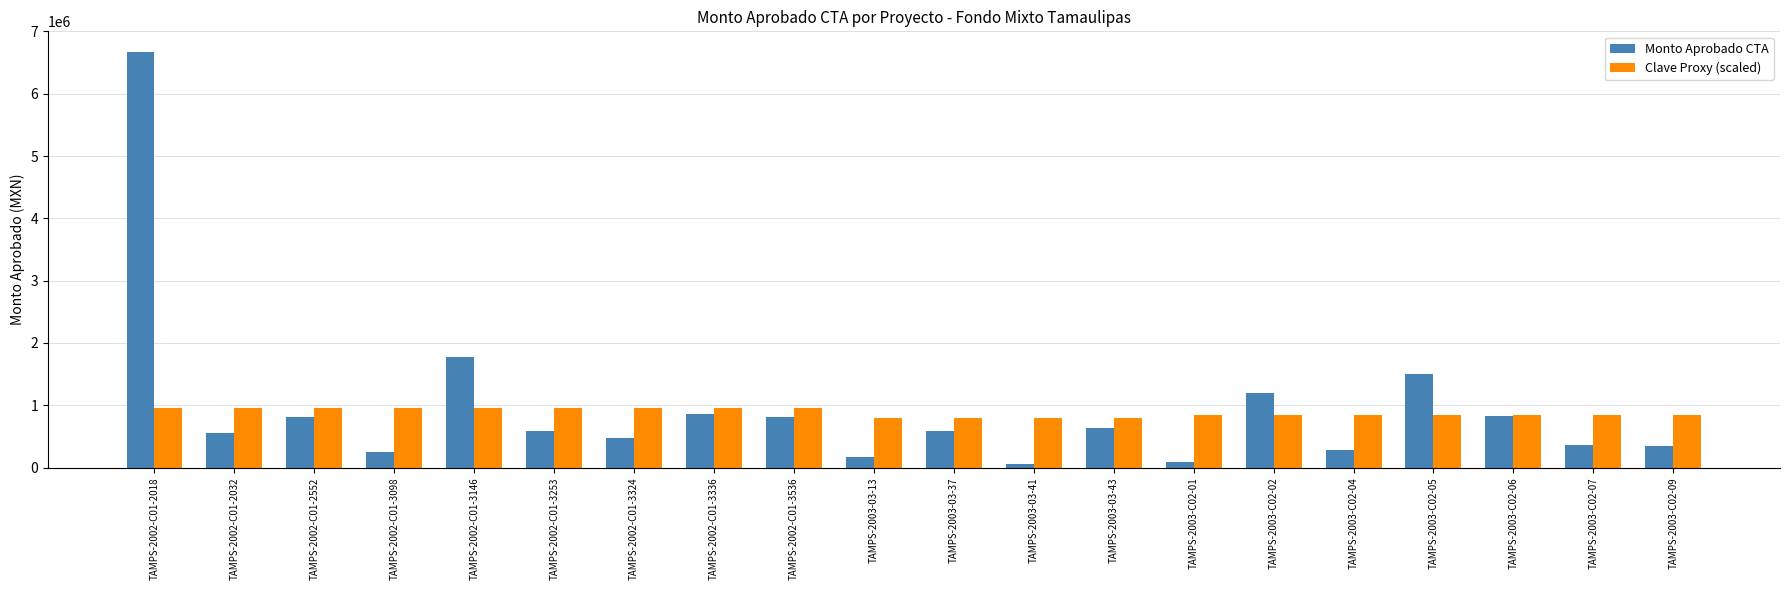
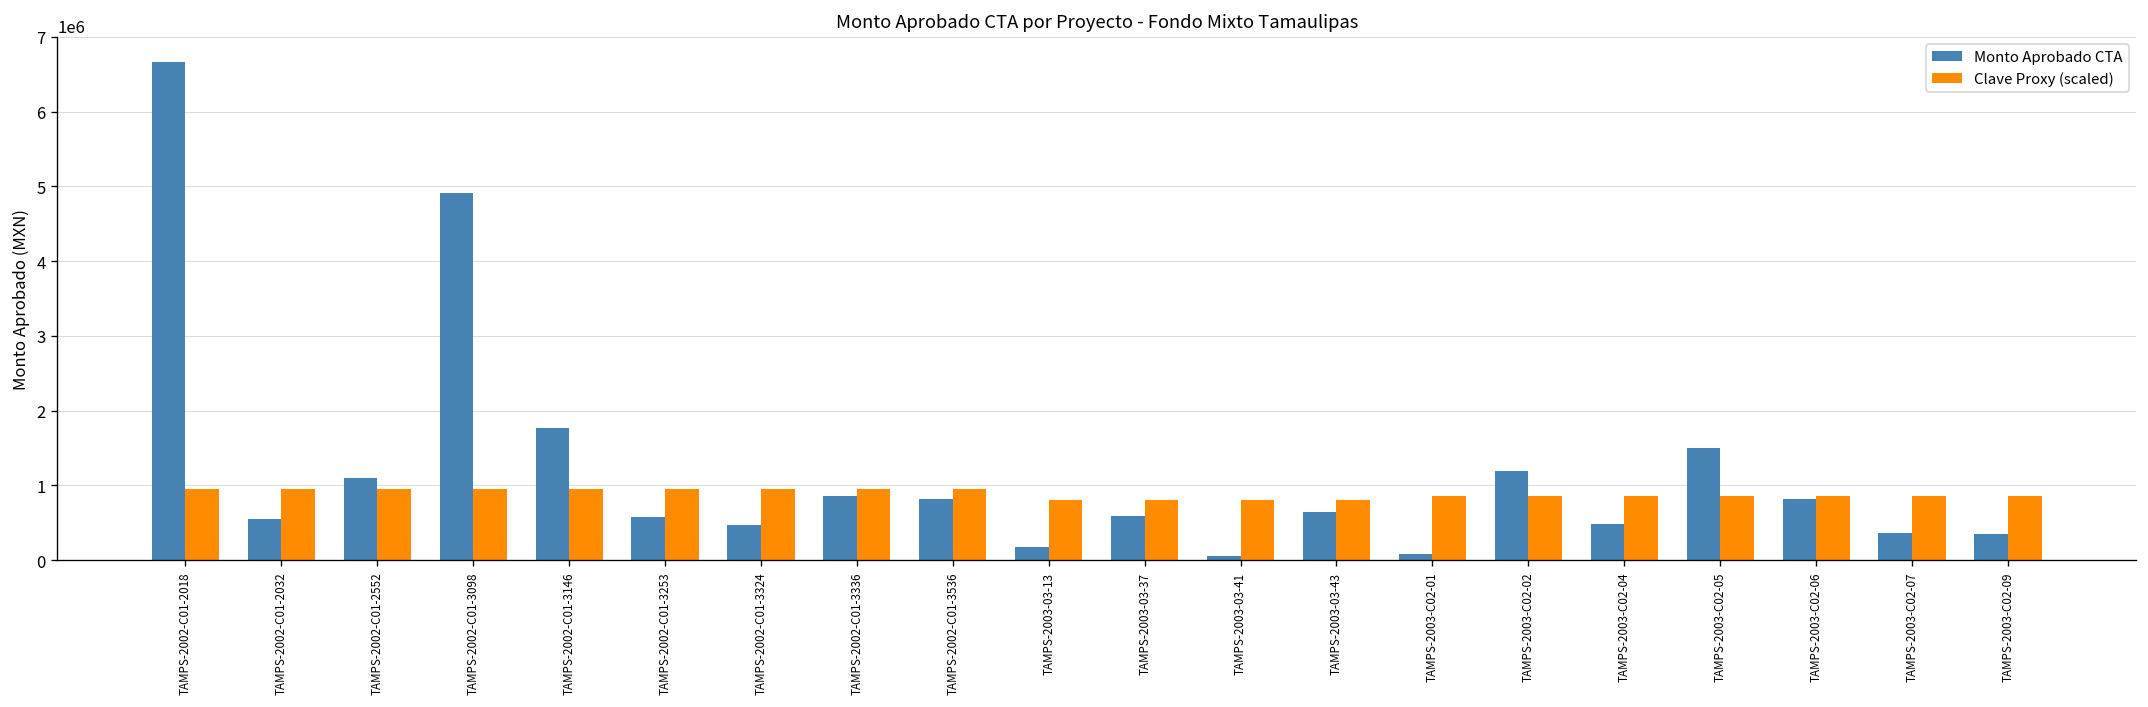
  {
    "Monto Aprobado CTA": {
      "TAMPS-2002-C01-2018": 6700000,
      "TAMPS-2002-C01-2032": 500000,
-     "TAMPS-2002-C01-2552": 800000,
-     "TAMPS-2002-C01-3098": 300000,
+     "TAMPS-2002-C01-2552": 1100000,
+     "TAMPS-2002-C01-3098": 4900000,
      "TAMPS-2002-C01-3146": 1800000,
      "TAMPS-2002-C01-3253": 600000,
      "TAMPS-2002-C01-3324": 500000,
      "TAMPS-2002-C01-3336": 900000,
      "TAMPS-2002-C01-3536": 800000,
      "TAMPS-2003-03-13": 200000,
      "TAMPS-2003-03-37": 600000,
      "TAMPS-2003-03-41": 0,
      "TAMPS-2003-03-43": 600000,
      "TAMPS-2003-C02-01": 100000,
      "TAMPS-2003-C02-02": 1200000,
-     "TAMPS-2003-C02-04": 300000,
+     "TAMPS-2003-C02-04": 500000,
      "TAMPS-2003-C02-05": 1500000,
      "TAMPS-2003-C02-06": 800000,
      "TAMPS-2003-C02-07": 400000,
      "TAMPS-2003-C02-09": 300000
    },
    "Clave Proxy (scaled)": {
      "TAMPS-2002-C01-2018": 1000000,
      "TAMPS-2002-C01-2032": 1000000,
      "TAMPS-2002-C01-2552": 1000000,
      "TAMPS-2002-C01-3098": 1000000,
      "TAMPS-2002-C01-3146": 1000000,
      "TAMPS-2002-C01-3253": 1000000,
      "TAMPS-2002-C01-3324": 1000000,
      "TAMPS-2002-C01-3336": 1000000,
      "TAMPS-2002-C01-3536": 1000000,
      "TAMPS-2003-03-13": 800000,
      "TAMPS-2003-03-37": 800000,
      "TAMPS-2003-03-41": 800000,
      "TAMPS-2003-03-43": 800000,
      "TAMPS-2003-C02-01": 900000,
      "TAMPS-2003-C02-02": 900000,
      "TAMPS-2003-C02-04": 900000,
      "TAMPS-2003-C02-05": 900000,
      "TAMPS-2003-C02-06": 900000,
      "TAMPS-2003-C02-07": 900000,
      "TAMPS-2003-C02-09": 900000
    }
  }
